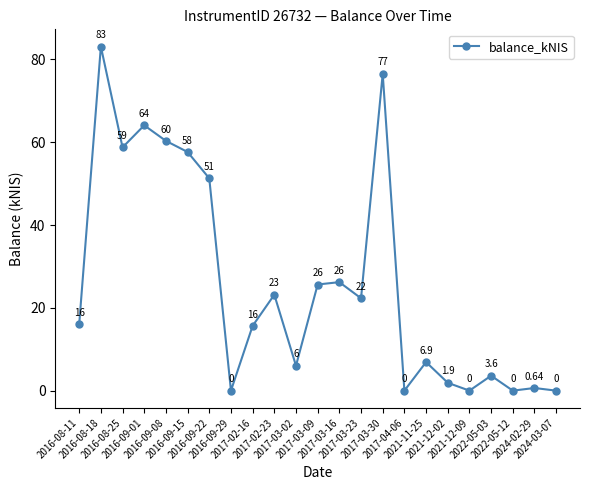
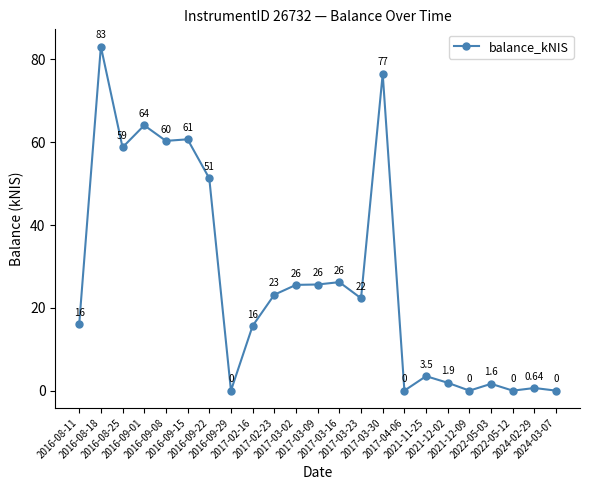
  {
    "2016-08-11": 16,
    "2016-08-18": 83,
    "2016-08-25": 59,
    "2016-09-01": 64,
    "2016-09-08": 60,
-   "2016-09-15": 58,
+   "2016-09-15": 61,
    "2016-09-22": 51,
    "2016-09-29": 0,
    "2017-02-16": 16,
    "2017-02-23": 23,
-   "2017-03-02": 6,
+   "2017-03-02": 26,
    "2017-03-09": 26,
    "2017-03-16": 26,
    "2017-03-23": 22,
    "2017-03-30": 77,
    "2017-04-06": 0,
-   "2021-11-25": 6.9,
+   "2021-11-25": 3.5,
    "2021-12-02": 1.9,
    "2021-12-09": 0,
-   "2022-05-03": 3.6,
+   "2022-05-03": 1.6,
    "2022-05-12": 0,
    "2024-02-29": 0.64,
    "2024-03-07": 0
  }
